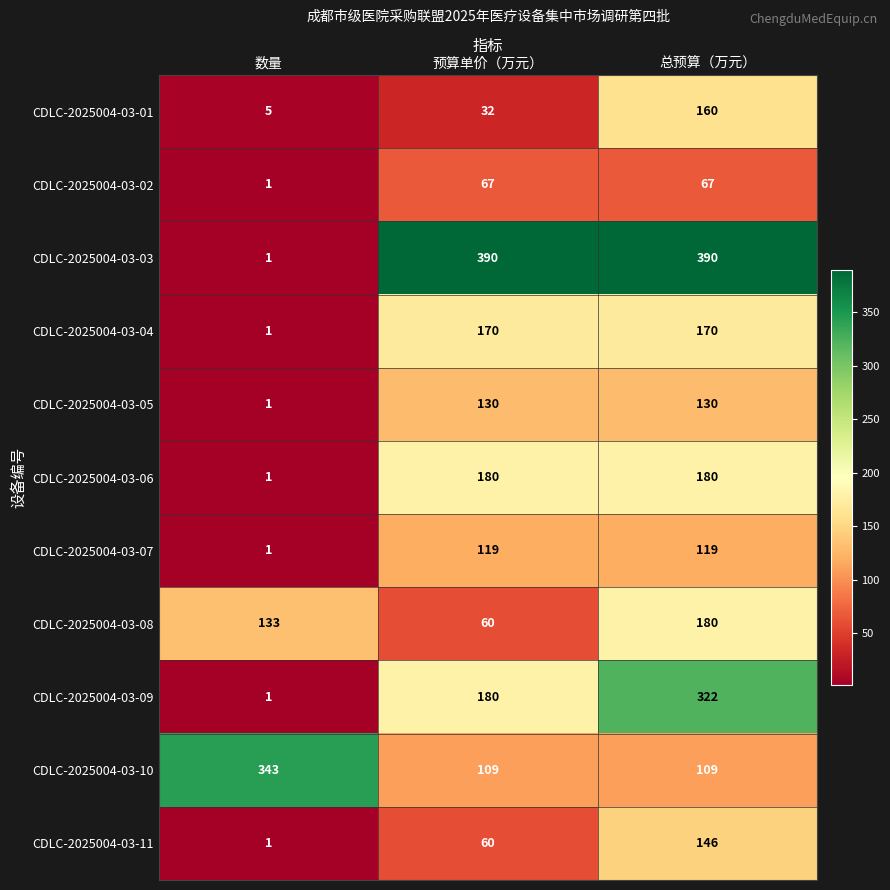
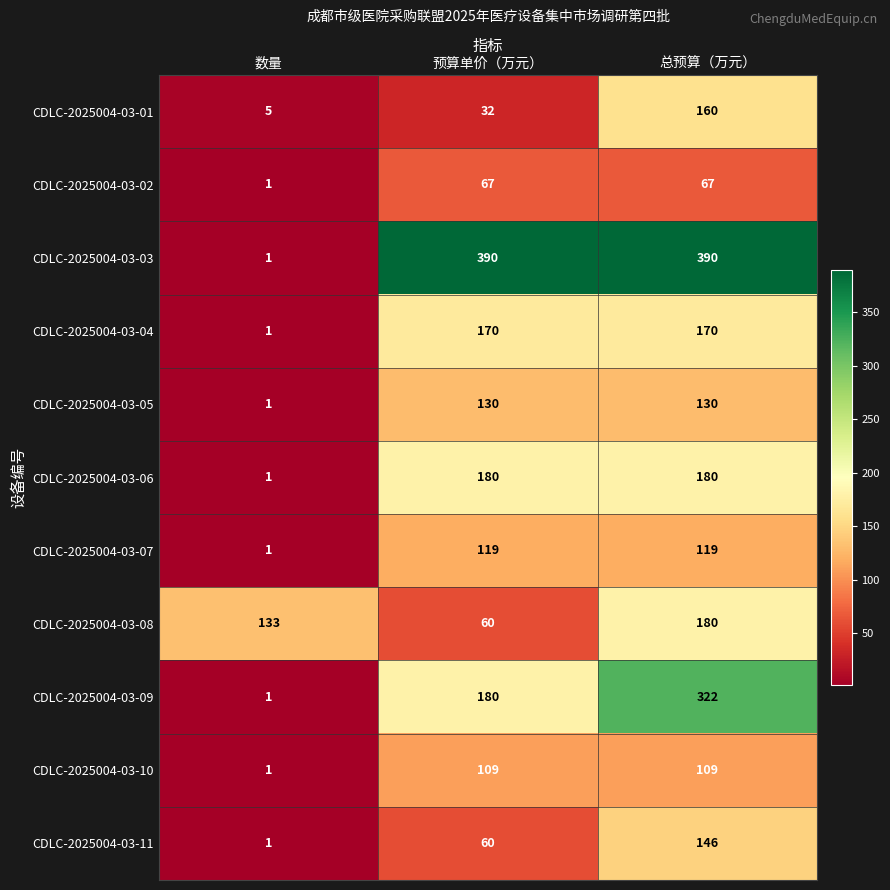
  {
    "CDLC-2025004-03-01": {
      "数量": 5,
      "预算单价（万元）": 32,
      "总预算（万元）": 160
    },
    "CDLC-2025004-03-02": {
      "数量": 1,
      "预算单价（万元）": 67,
      "总预算（万元）": 67
    },
    "CDLC-2025004-03-03": {
      "数量": 1,
      "预算单价（万元）": 390,
      "总预算（万元）": 390
    },
    "CDLC-2025004-03-04": {
      "数量": 1,
      "预算单价（万元）": 170,
      "总预算（万元）": 170
    },
    "CDLC-2025004-03-05": {
      "数量": 1,
      "预算单价（万元）": 130,
      "总预算（万元）": 130
    },
    "CDLC-2025004-03-06": {
      "数量": 1,
      "预算单价（万元）": 180,
      "总预算（万元）": 180
    },
    "CDLC-2025004-03-07": {
      "数量": 1,
      "预算单价（万元）": 119,
      "总预算（万元）": 119
    },
    "CDLC-2025004-03-08": {
      "数量": 133,
      "预算单价（万元）": 60,
      "总预算（万元）": 180
    },
    "CDLC-2025004-03-09": {
      "数量": 1,
      "预算单价（万元）": 180,
      "总预算（万元）": 322
    },
    "CDLC-2025004-03-10": {
-     "数量": 343,
+     "数量": 1,
      "预算单价（万元）": 109,
      "总预算（万元）": 109
    },
    "CDLC-2025004-03-11": {
      "数量": 1,
      "预算单价（万元）": 60,
      "总预算（万元）": 146
    }
  }
